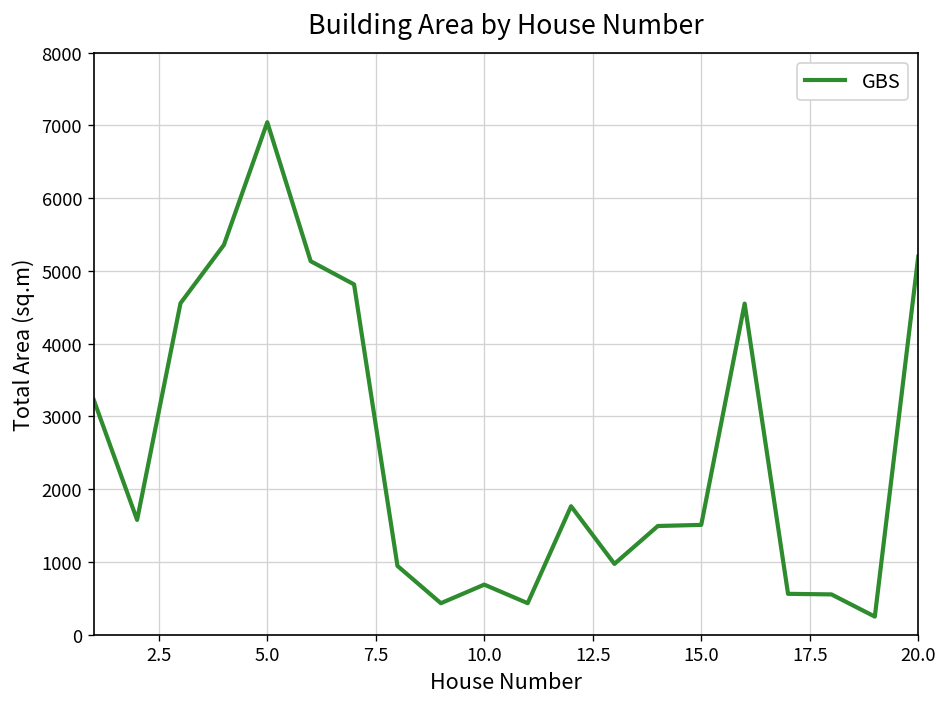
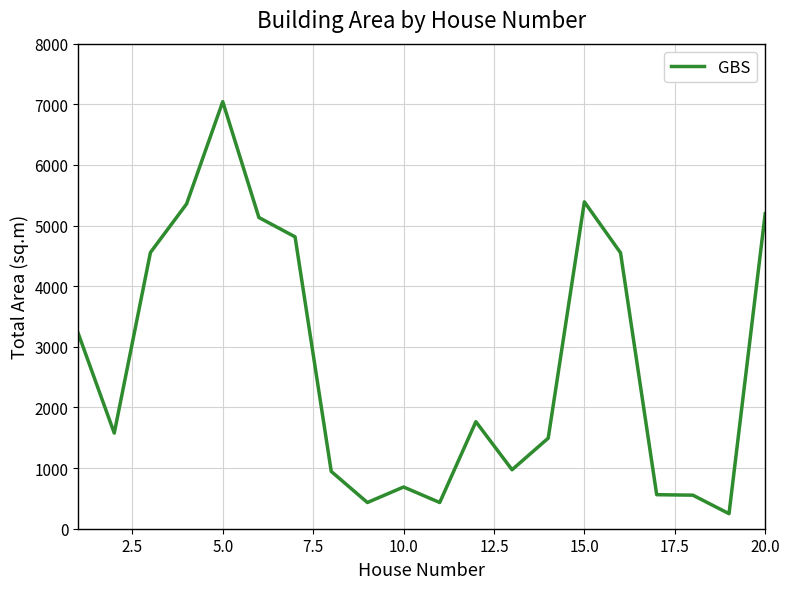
  {
    "5.0": 7000,
    "10.0": 700,
-   "15.0": 1500,
+   "15.0": 5400,
    "20.0": 5200
  }
